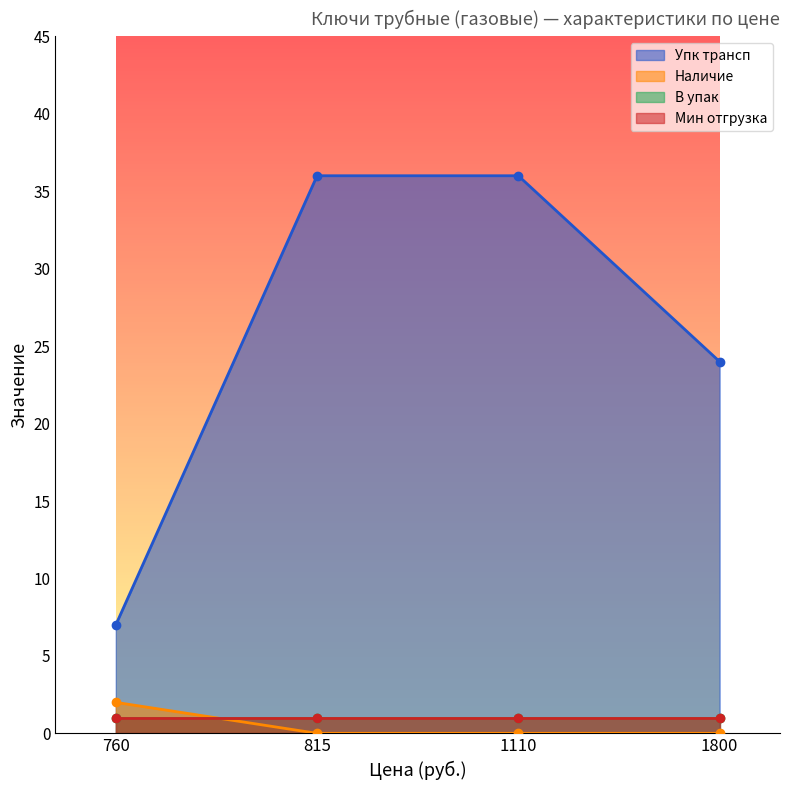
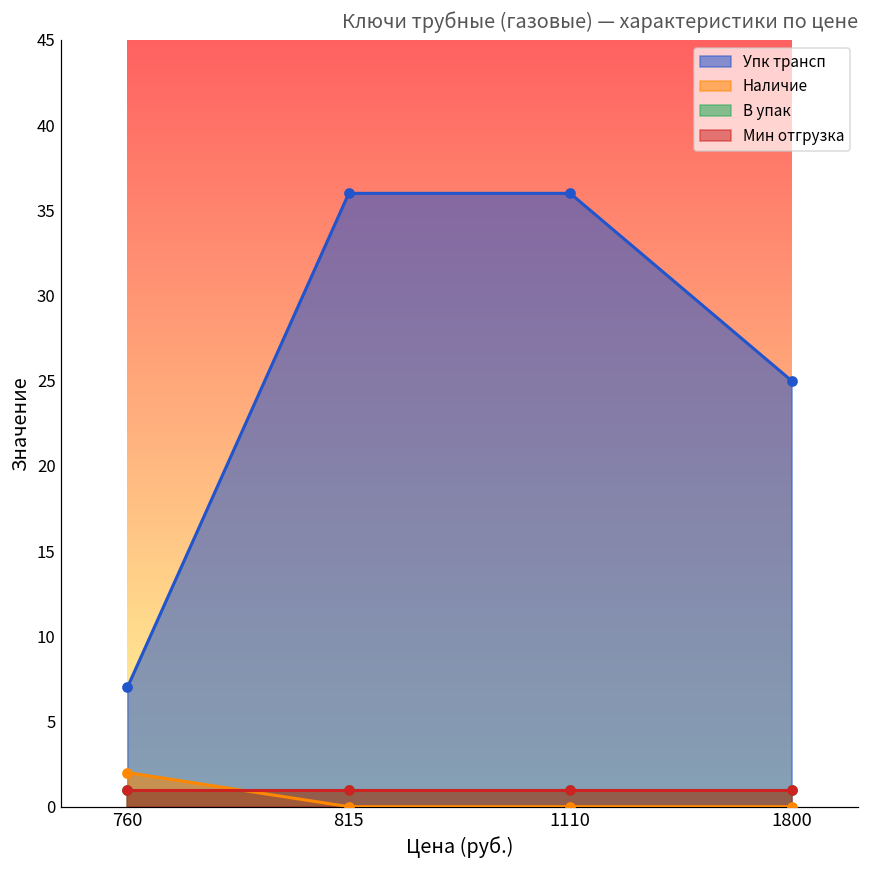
  {
    "Упк трансп": {
      "760": 7,
      "815": 36,
      "1110": 36,
-     "1800": 24
+     "1800": 25
    },
    "Наличие": {
      "760": 2,
      "815": 0,
      "1110": 0,
      "1800": 0
    },
    "Мин отгрузка": {
      "760": 1,
      "815": 1,
      "1110": 1,
      "1800": 1
    }
  }
